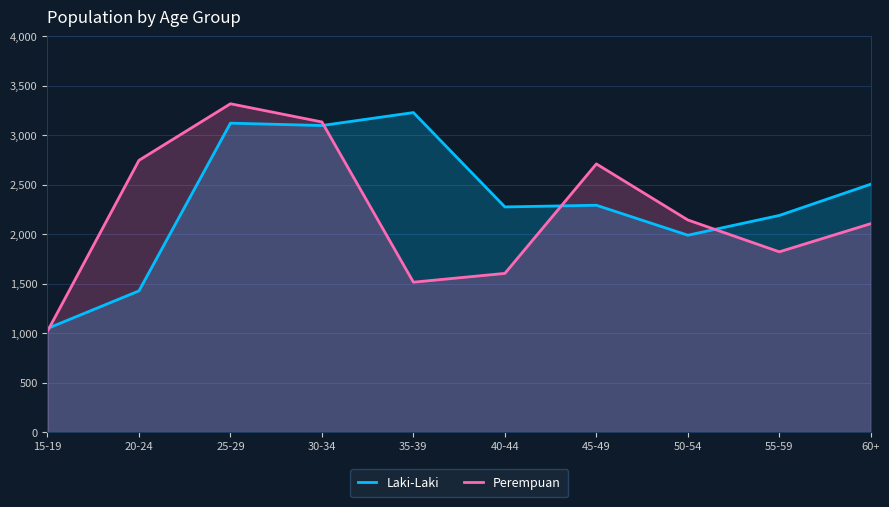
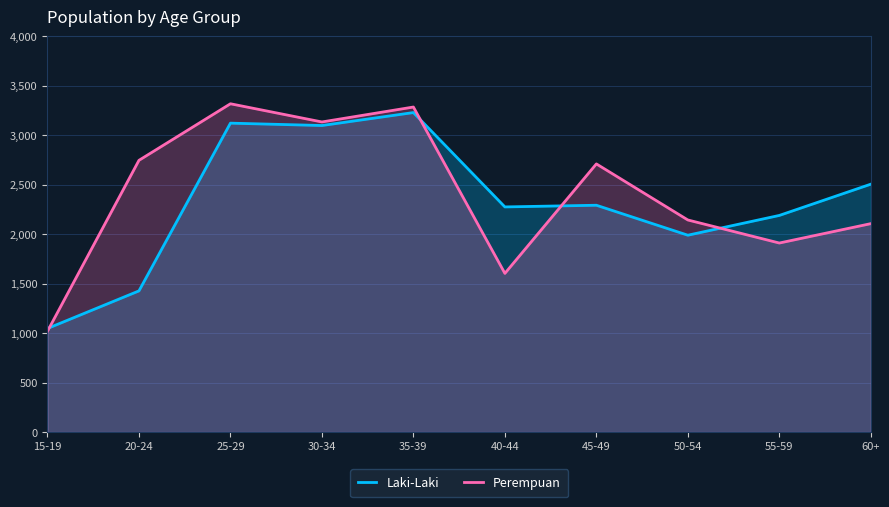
  {
    "Laki-Laki": {
      "15-19": "1,000",
      "20-24": "1,400",
      "25-29": "3,100",
      "30-34": "3,100",
      "35-39": "3,200",
      "40-44": "2,300",
      "45-49": "2,300",
      "50-54": "2,000",
      "55-59": "2,200",
      "60+": "2,500"
    },
    "Perempuan": {
      "15-19": "1,000",
      "20-24": "2,700",
      "25-29": "3,300",
      "30-34": "3,100",
-     "35-39": "1,500",
+     "35-39": "3,300",
      "40-44": "1,600",
      "45-49": "2,700",
      "50-54": "2,100",
-     "55-59": "1,800",
+     "55-59": "1,900",
      "60+": "2,100"
    }
  }
